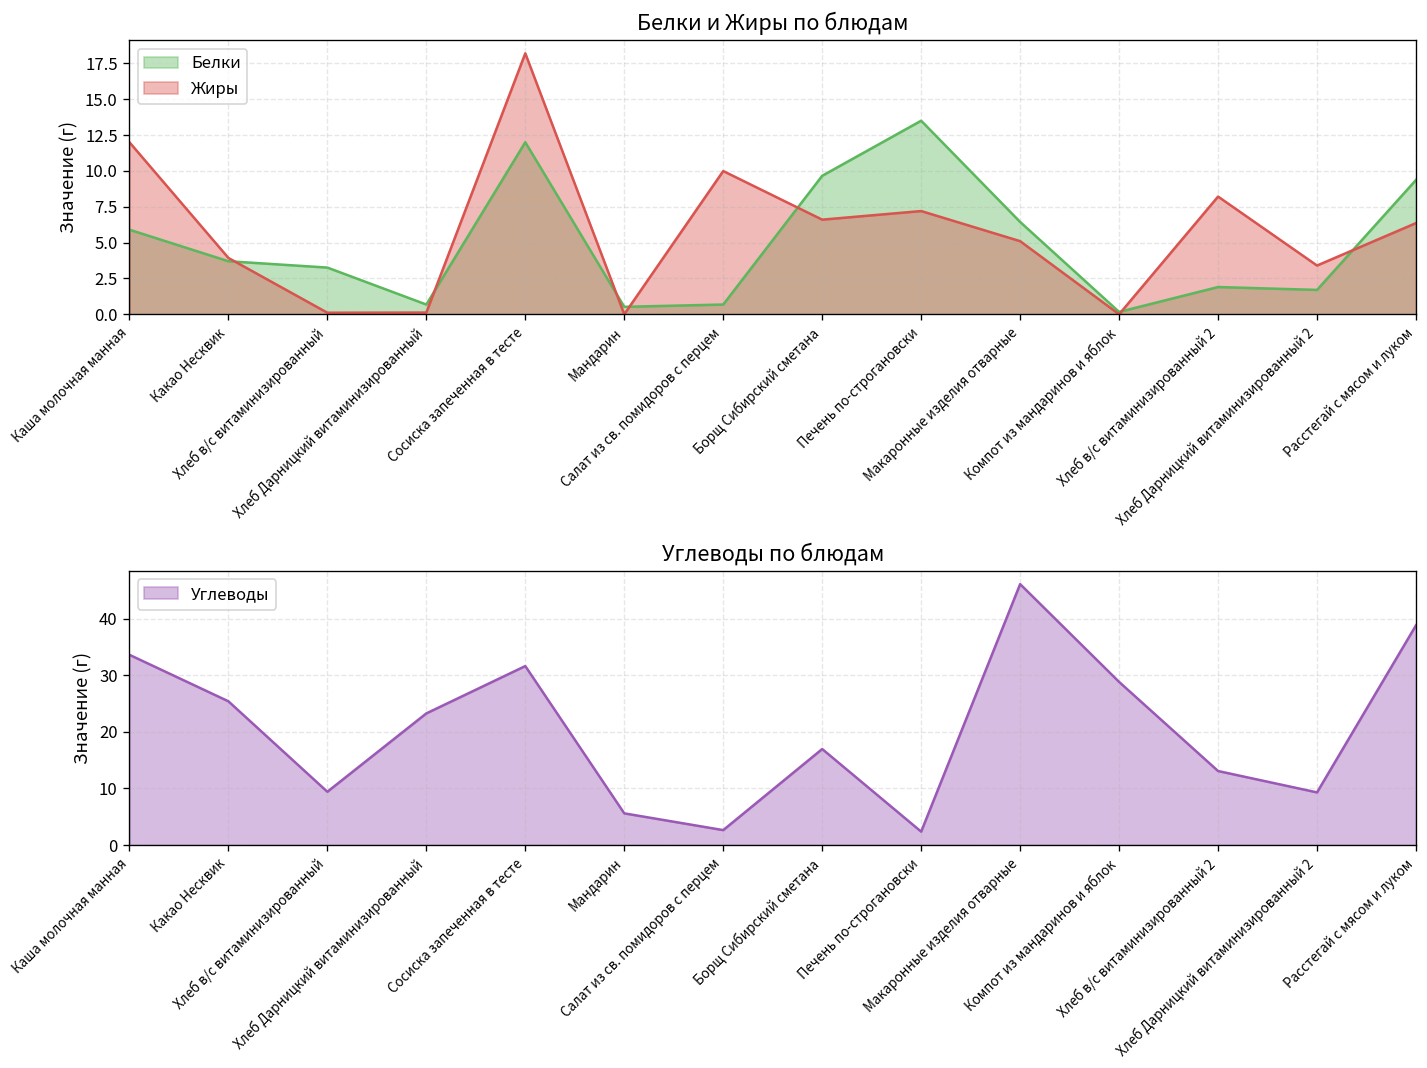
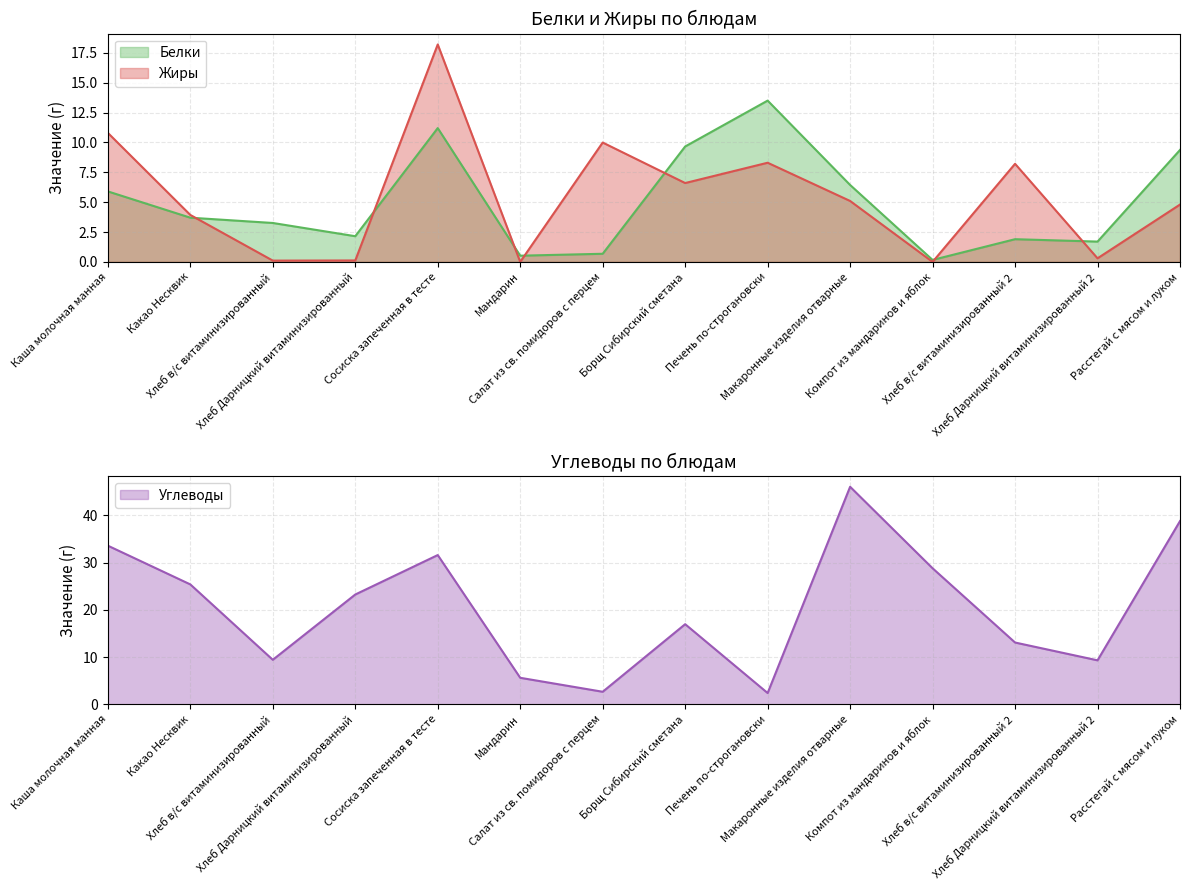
  {
    "Белки и Жиры по блюдам": {
      "Белки": {
        "Каша молочная манная": 5.9,
        "Какао Несквик": 3.7,
        "Хлеб в/с витаминизированный": 3.3,
-       "Хлеб Дарницкий витаминизированный": 0.7,
-       "Сосиска запеченная в тесте": 12.0,
+       "Хлеб Дарницкий витаминизированный": 2.2,
+       "Сосиска запеченная в тесте": 11.2,
        "Мандарин": 0.5,
        "Салат из св. помидоров с перцем": 0.7,
        "Борщ Сибирский сметана": 9.7,
        "Печень по-строгановски": 13.5,
        "Макаронные изделия отварные": 6.4,
        "Хлеб в/с витаминизированный 2": 1.9,
        "Хлеб Дарницкий витаминизированный 2": 1.7,
        "Расстегай с мясом и луком": 9.4
      },
      "Жиры": {
-       "Каша молочная манная": 12.0,
+       "Каша молочная манная": 10.8,
        "Какао Несквик": 3.9,
        "Хлеб в/с витаминизированный": 0.1,
        "Хлеб Дарницкий витаминизированный": 0.1,
        "Сосиска запеченная в тесте": 18.2,
        "Мандарин": 0.0,
        "Салат из св. помидоров с перцем": 10.0,
        "Борщ Сибирский сметана": 6.6,
-       "Печень по-строгановски": 7.2,
+       "Печень по-строгановски": 8.3,
        "Макаронные изделия отварные": 5.1,
        "Хлеб в/с витаминизированный 2": 8.2,
-       "Хлеб Дарницкий витаминизированный 2": 3.4,
-       "Расстегай с мясом и луком": 6.4
+       "Хлеб Дарницкий витаминизированный 2": 0.3,
+       "Расстегай с мясом и луком": 4.8
      }
    },
    "Углеводы по блюдам": {
      "Каша молочная манная": 34,
      "Какао Несквик": 25,
      "Хлеб в/с витаминизированный": 9,
      "Хлеб Дарницкий витаминизированный": 23,
      "Сосиска запеченная в тесте": 32,
      "Мандарин": 6,
      "Салат из св. помидоров с перцем": 3,
      "Борщ Сибирский сметана": 17,
      "Печень по-строгановски": 2,
      "Макаронные изделия отварные": 46,
      "Компот из мандаринов и яблок": 29,
      "Хлеб в/с витаминизированный 2": 13,
      "Хлеб Дарницкий витаминизированный 2": 9,
      "Расстегай с мясом и луком": 39
    }
  }
